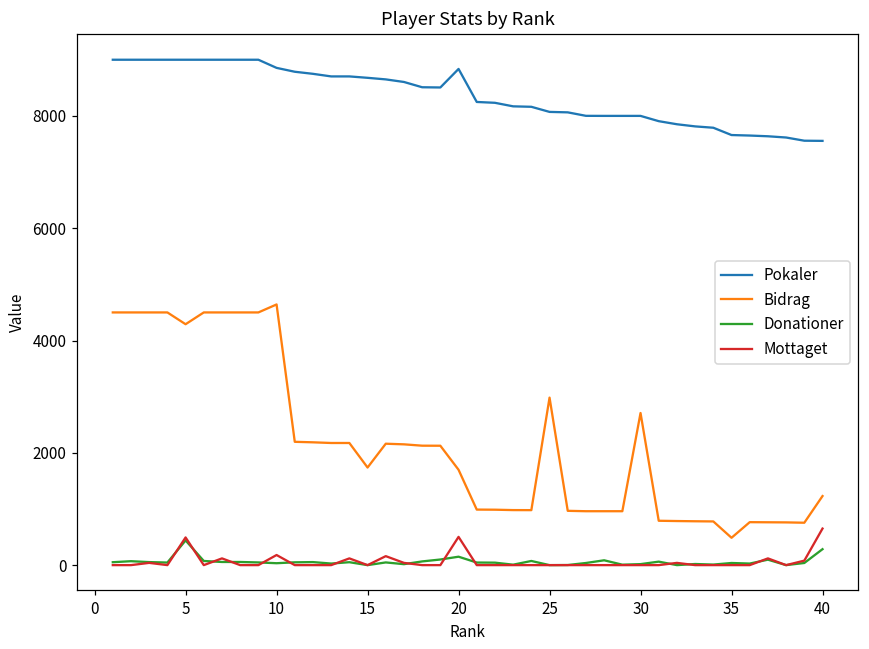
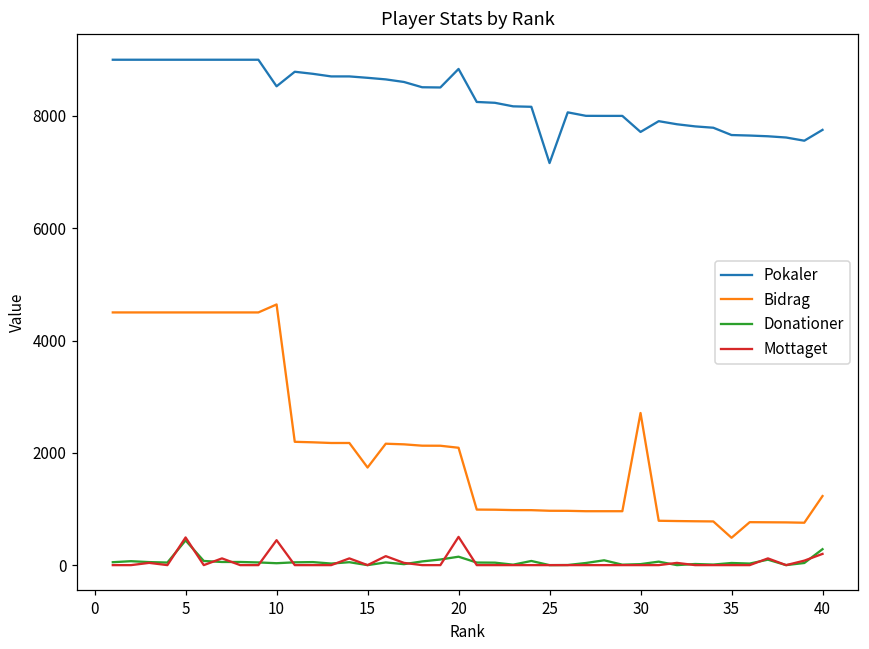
  {
    "Pokaler": {
      "5": 9000,
-     "10": 8900,
+     "10": 8500,
      "15": 8700,
      "20": 8800,
-     "25": 8100,
-     "30": 8000,
+     "25": 7200,
+     "30": 7700,
      "35": 7700,
-     "40": 7600
+     "40": 7800
    },
    "Bidrag": {
-     "5": 4300,
+     "5": 4500,
      "10": 4600,
      "15": 1700,
-     "20": 1700,
-     "25": 3000,
+     "20": 2100,
+     "25": 1000,
      "30": 2700,
      "35": 500,
      "40": 1200
    },
    "Donationer": {
      "5": 400,
      "10": 0,
      "20": 200,
      "40": 300
    },
    "Mottaget": {
      "5": 500,
-     "10": 200,
+     "10": 400,
      "20": 500,
-     "40": 700
+     "40": 200
    }
  }
